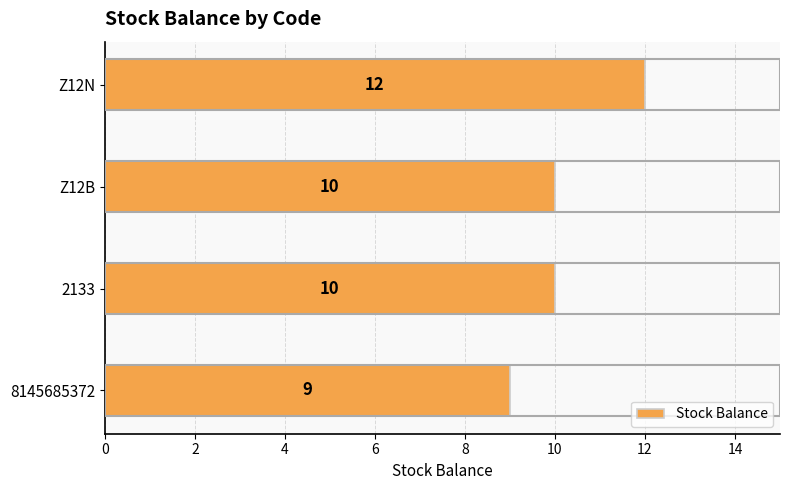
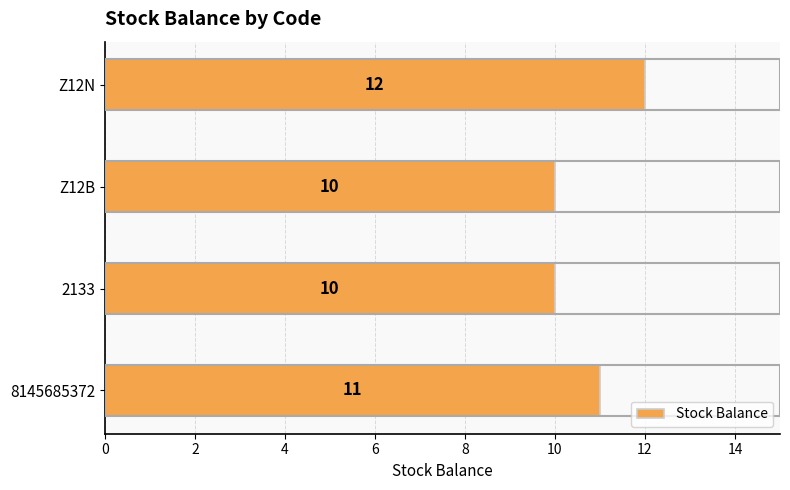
  {
    "Z12N": 12,
    "Z12B": 10,
    "2133": 10,
-   "8145685372": 9
+   "8145685372": 11
  }
